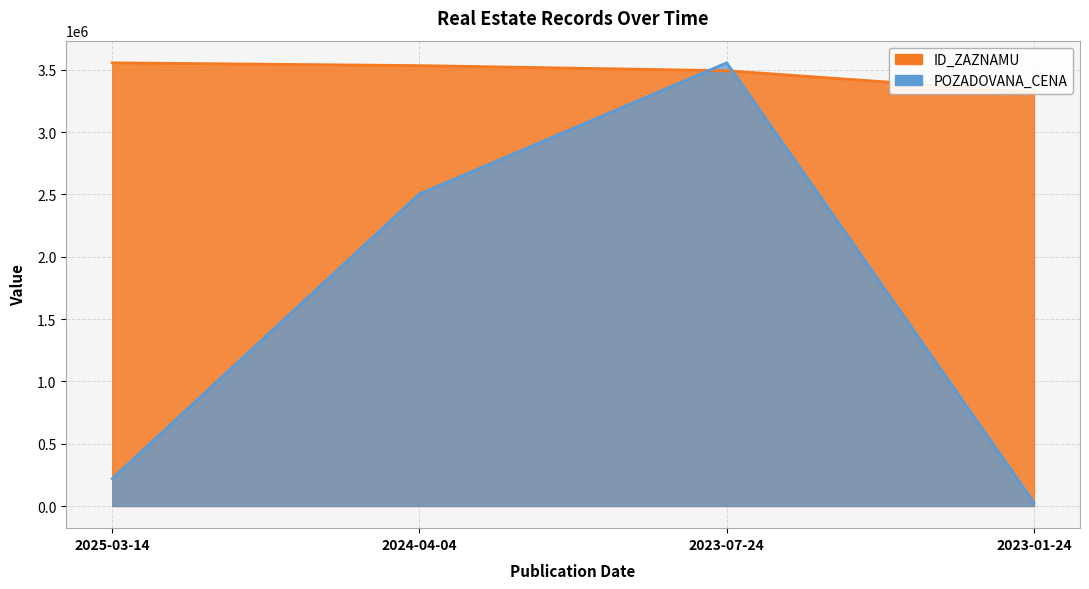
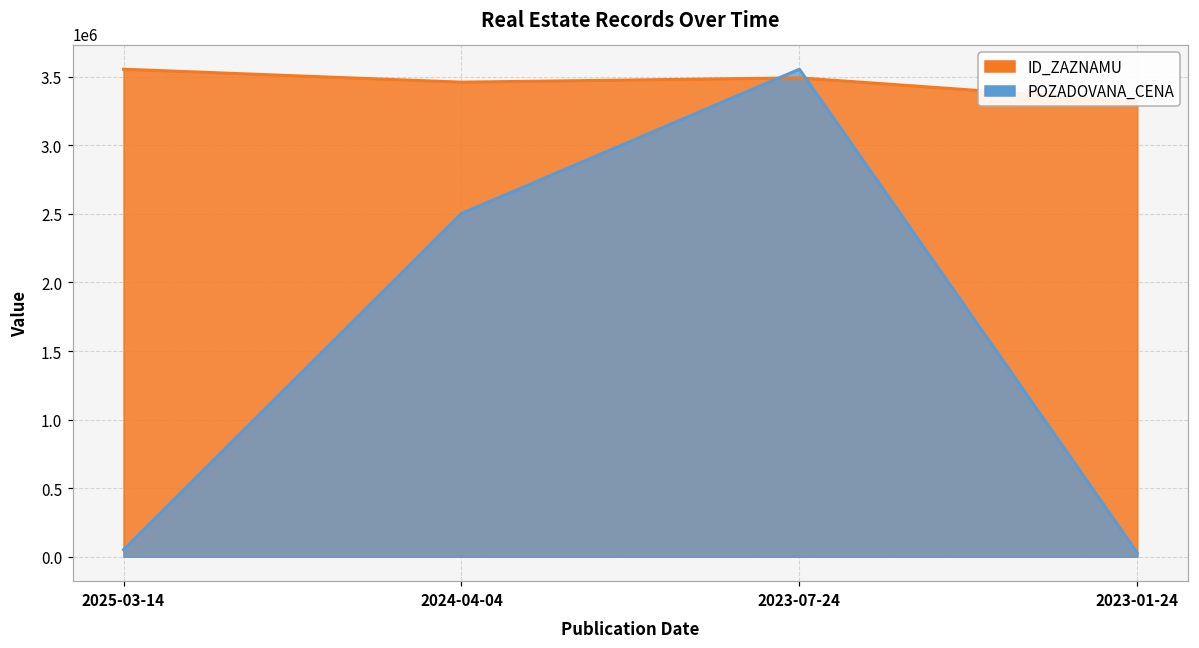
  {
    "ID_ZAZNAMU": {
      "2025-03-14": 3560000,
-     "2024-04-04": 3530000,
+     "2024-04-04": 3460000,
      "2023-07-24": 3490000
    },
    "POZADOVANA_CENA": {
-     "2025-03-14": 220000,
+     "2025-03-14": 50000,
      "2024-04-04": 2500000,
      "2023-07-24": 3560000,
      "2023-01-24": 30000
    }
  }
